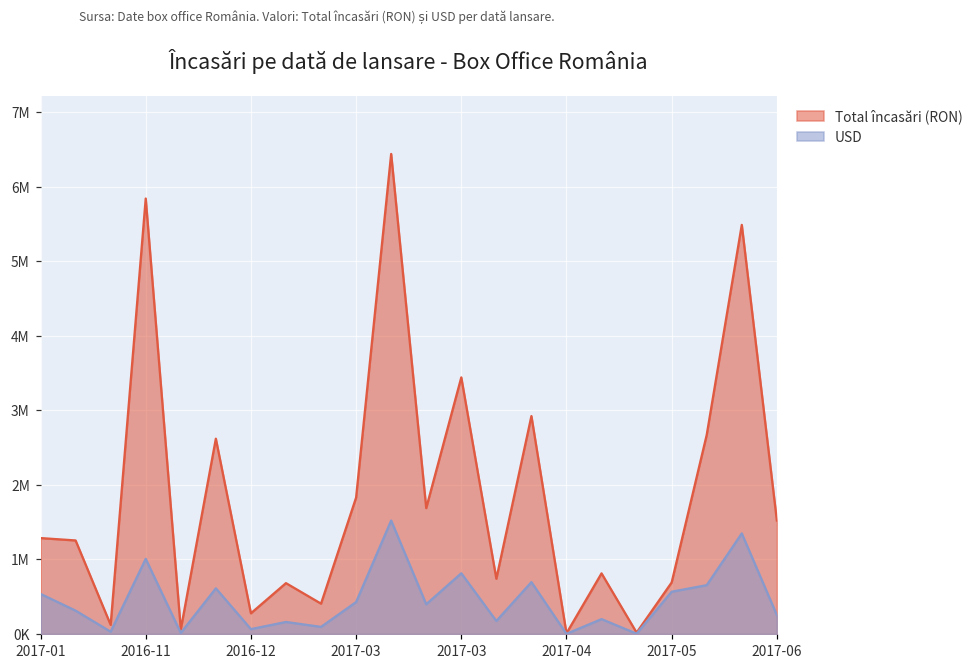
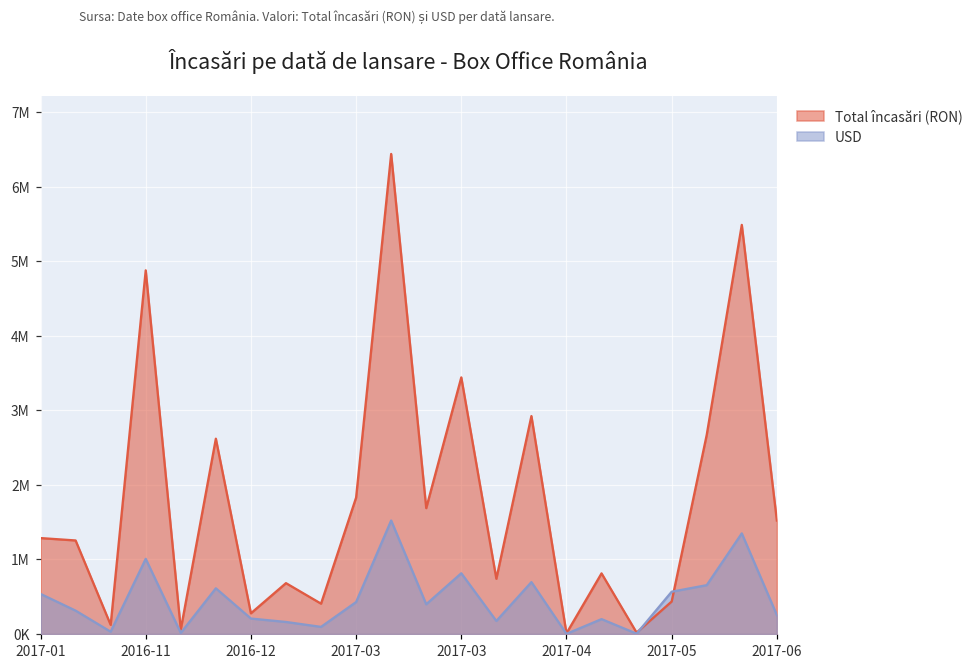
  {
    "Total încasări (RON)": {
      "2017-01": 1300000,
-     "2016-11": 5800000,
+     "2016-11": 4900000,
      "2016-12": 300000,
-     "2017-05": 700000,
+     "2017-05": 400000,
      "2017-06": 1500000
    },
    "USD": {
      "2017-01": 500000,
      "2016-11": 1000000,
-     "2016-12": 100000,
+     "2016-12": 200000,
      "2017-05": 600000,
      "2017-06": 300000
    }
  }
